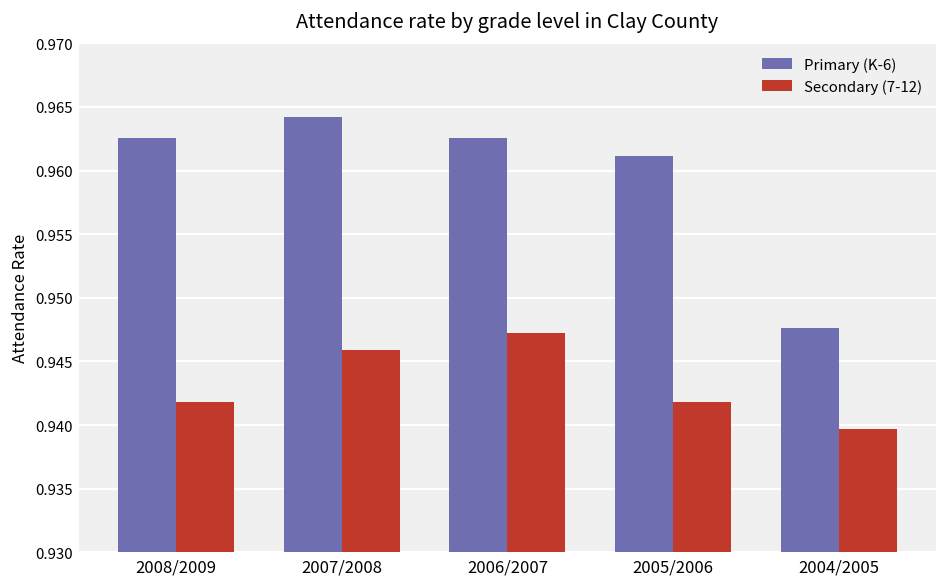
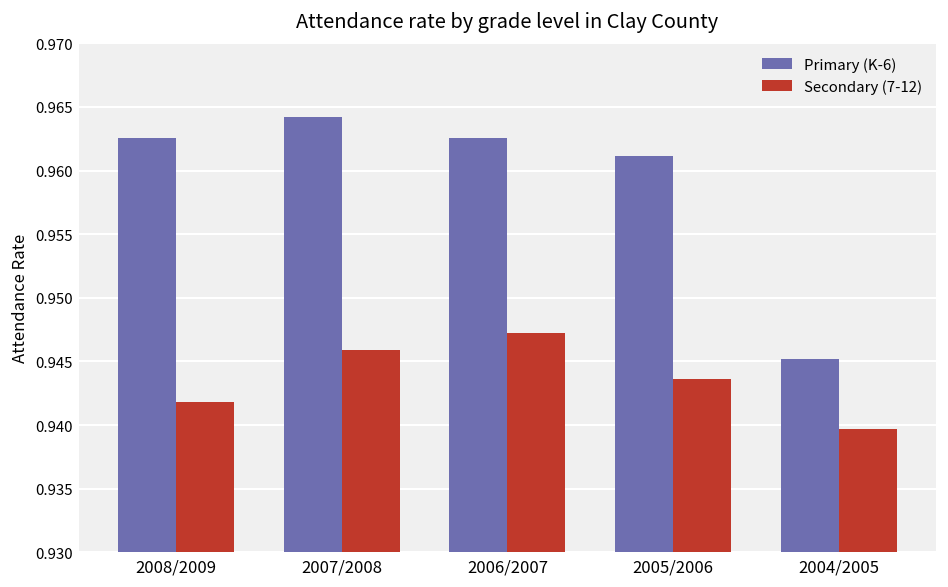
  {
    "Primary (K-6)": {
      "2008/2009": 0.9625,
      "2007/2008": 0.9642,
      "2006/2007": 0.9626,
      "2005/2006": 0.9611,
-     "2004/2005": 0.9476
+     "2004/2005": 0.9452
    },
    "Secondary (7-12)": {
      "2008/2009": 0.9418,
      "2007/2008": 0.9459,
      "2006/2007": 0.9473,
-     "2005/2006": 0.9418,
+     "2005/2006": 0.9436,
      "2004/2005": 0.9397
    }
  }
